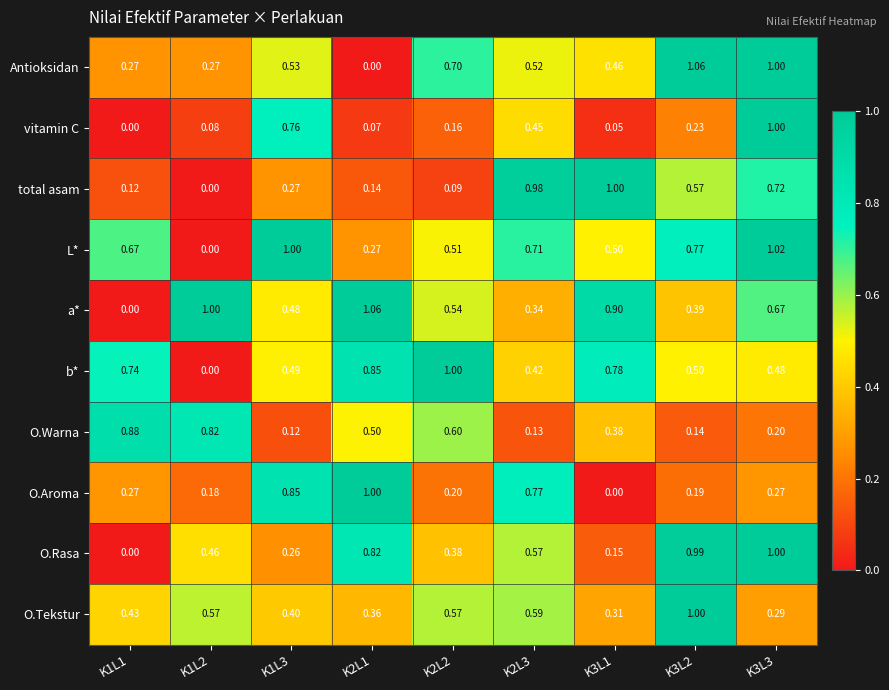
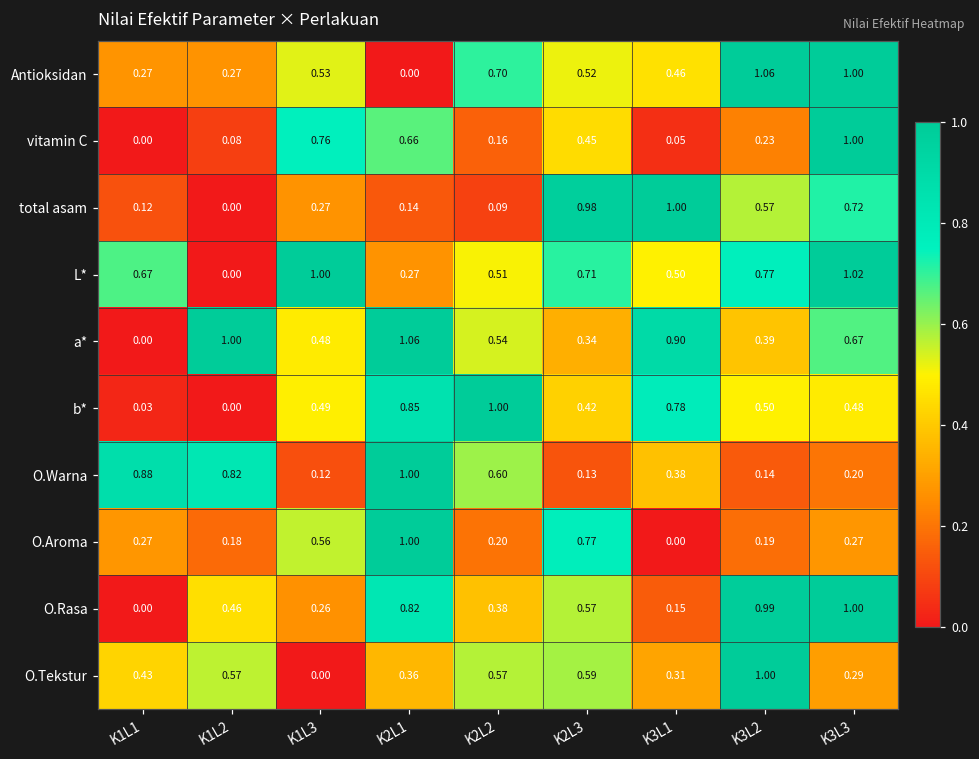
  {
    "Antioksidan": {
      "K1L1": 0.27,
      "K1L2": 0.27,
      "K1L3": 0.53,
      "K2L1": 0.00,
      "K2L2": 0.70,
      "K2L3": 0.52,
      "K3L1": 0.46,
      "K3L2": 1.06,
      "K3L3": 1.00
    },
    "vitamin C": {
      "K1L1": 0.00,
      "K1L2": 0.08,
      "K1L3": 0.76,
-     "K2L1": 0.07,
+     "K2L1": 0.66,
      "K2L2": 0.16,
      "K2L3": 0.45,
      "K3L1": 0.05,
      "K3L2": 0.23,
      "K3L3": 1.00
    },
    "total asam": {
      "K1L1": 0.12,
      "K1L2": 0.00,
      "K1L3": 0.27,
      "K2L1": 0.14,
      "K2L2": 0.09,
      "K2L3": 0.98,
      "K3L1": 1.00,
      "K3L2": 0.57,
      "K3L3": 0.72
    },
    "L*": {
      "K1L1": 0.67,
      "K1L2": 0.00,
      "K1L3": 1.00,
      "K2L1": 0.27,
      "K2L2": 0.51,
      "K2L3": 0.71,
      "K3L1": 0.50,
      "K3L2": 0.77,
      "K3L3": 1.02
    },
    "a*": {
      "K1L1": 0.00,
      "K1L2": 1.00,
      "K1L3": 0.48,
      "K2L1": 1.06,
      "K2L2": 0.54,
      "K2L3": 0.34,
      "K3L1": 0.90,
      "K3L2": 0.39,
      "K3L3": 0.67
    },
    "b*": {
-     "K1L1": 0.74,
+     "K1L1": 0.03,
      "K1L2": 0.00,
      "K1L3": 0.49,
      "K2L1": 0.85,
      "K2L2": 1.00,
      "K2L3": 0.42,
      "K3L1": 0.78,
      "K3L2": 0.50,
      "K3L3": 0.48
    },
    "O.Warna": {
      "K1L1": 0.88,
      "K1L2": 0.82,
      "K1L3": 0.12,
-     "K2L1": 0.50,
+     "K2L1": 1.00,
      "K2L2": 0.60,
      "K2L3": 0.13,
      "K3L1": 0.38,
      "K3L2": 0.14,
      "K3L3": 0.20
    },
    "O.Aroma": {
      "K1L1": 0.27,
      "K1L2": 0.18,
-     "K1L3": 0.85,
+     "K1L3": 0.56,
      "K2L1": 1.00,
      "K2L2": 0.20,
      "K2L3": 0.77,
      "K3L1": 0.00,
      "K3L2": 0.19,
      "K3L3": 0.27
    },
    "O.Rasa": {
      "K1L1": 0.00,
      "K1L2": 0.46,
      "K1L3": 0.26,
      "K2L1": 0.82,
      "K2L2": 0.38,
      "K2L3": 0.57,
      "K3L1": 0.15,
      "K3L2": 0.99,
      "K3L3": 1.00
    },
    "O.Tekstur": {
      "K1L1": 0.43,
      "K1L2": 0.57,
-     "K1L3": 0.40,
+     "K1L3": 0.00,
      "K2L1": 0.36,
      "K2L2": 0.57,
      "K2L3": 0.59,
      "K3L1": 0.31,
      "K3L2": 1.00,
      "K3L3": 0.29
    }
  }
